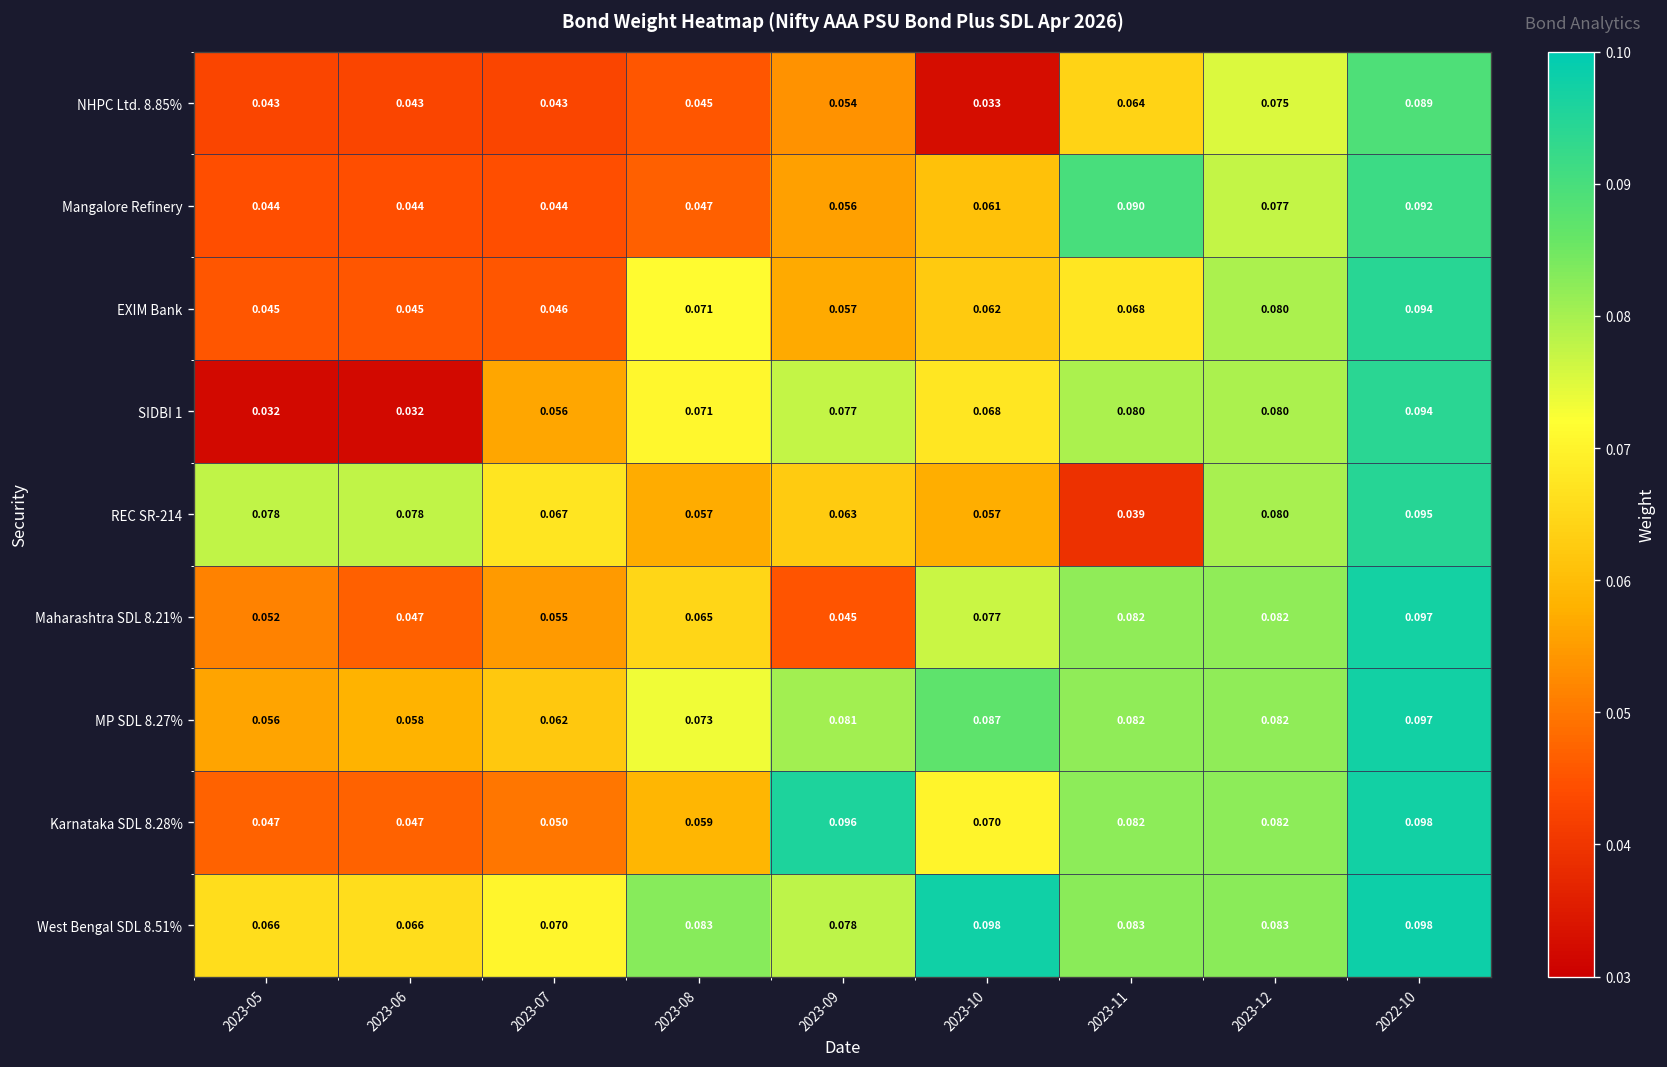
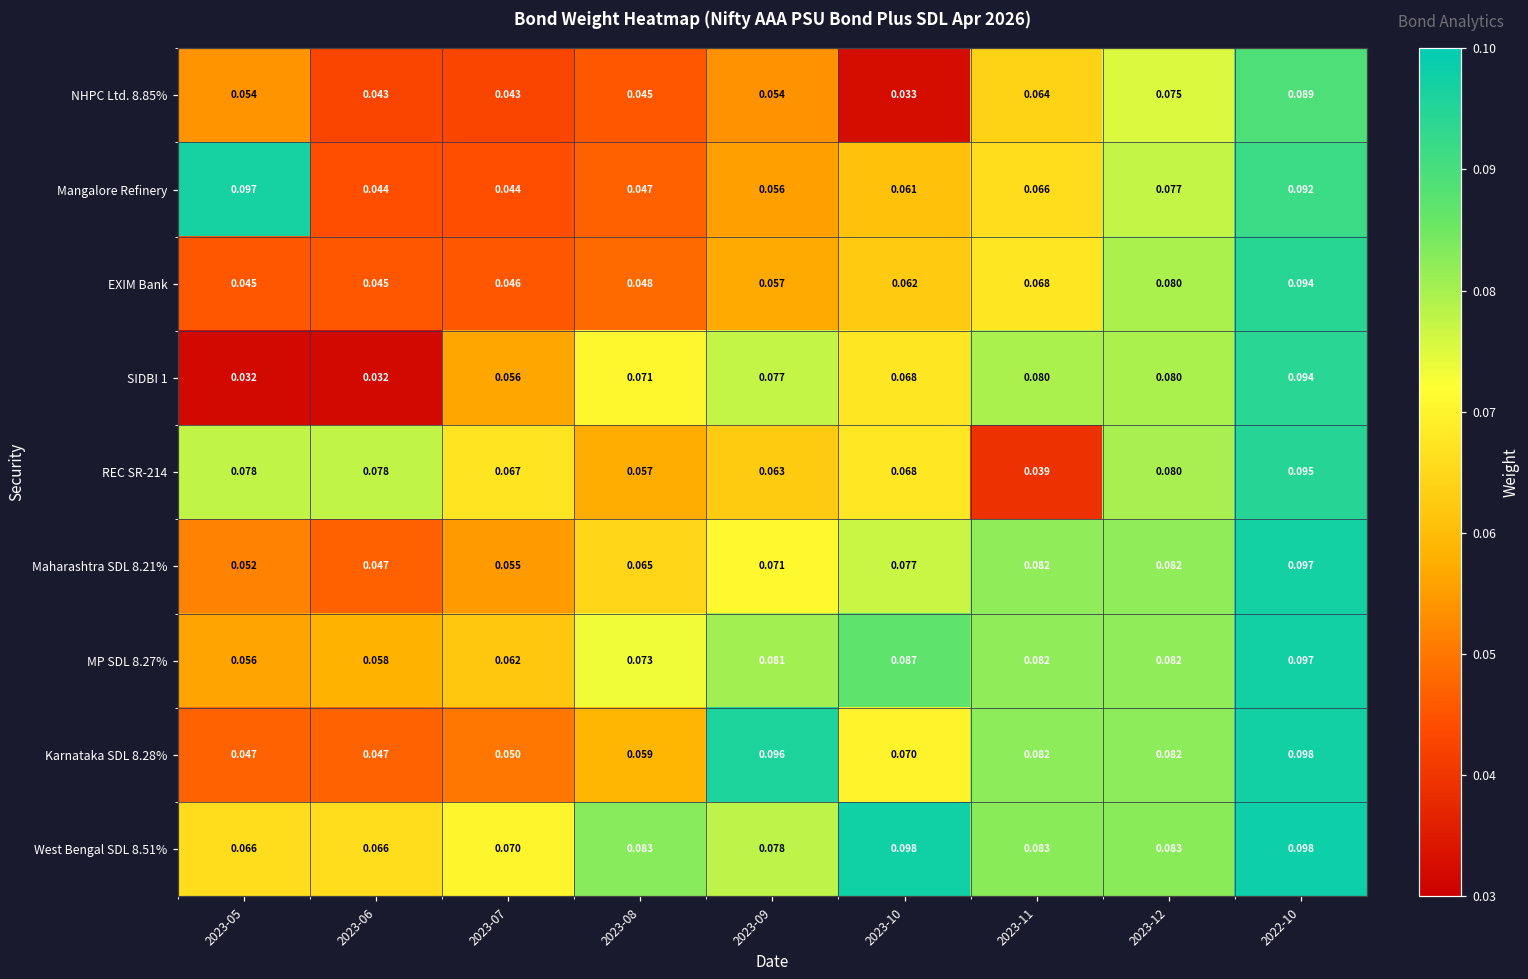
  {
    "NHPC Ltd. 8.85%": {
-     "2023-05": 0.043,
+     "2023-05": 0.054,
      "2023-06": 0.043,
      "2023-07": 0.043,
      "2023-08": 0.045,
      "2023-09": 0.054,
      "2023-10": 0.033,
      "2023-11": 0.064,
      "2023-12": 0.075,
      "2022-10": 0.089
    },
    "Mangalore Refinery": {
-     "2023-05": 0.044,
+     "2023-05": 0.097,
      "2023-06": 0.044,
      "2023-07": 0.044,
      "2023-08": 0.047,
      "2023-09": 0.056,
      "2023-10": 0.061,
-     "2023-11": 0.090,
+     "2023-11": 0.066,
      "2023-12": 0.077,
      "2022-10": 0.092
    },
    "EXIM Bank": {
      "2023-05": 0.045,
      "2023-06": 0.045,
      "2023-07": 0.046,
-     "2023-08": 0.071,
+     "2023-08": 0.048,
      "2023-09": 0.057,
      "2023-10": 0.062,
      "2023-11": 0.068,
      "2023-12": 0.080,
      "2022-10": 0.094
    },
    "SIDBI 1": {
      "2023-05": 0.032,
      "2023-06": 0.032,
      "2023-07": 0.056,
      "2023-08": 0.071,
      "2023-09": 0.077,
      "2023-10": 0.068,
      "2023-11": 0.080,
      "2023-12": 0.080,
      "2022-10": 0.094
    },
    "REC SR-214": {
      "2023-05": 0.078,
      "2023-06": 0.078,
      "2023-07": 0.067,
      "2023-08": 0.057,
      "2023-09": 0.063,
-     "2023-10": 0.057,
+     "2023-10": 0.068,
      "2023-11": 0.039,
      "2023-12": 0.080,
      "2022-10": 0.095
    },
    "Maharashtra SDL 8.21%": {
      "2023-05": 0.052,
      "2023-06": 0.047,
      "2023-07": 0.055,
      "2023-08": 0.065,
-     "2023-09": 0.045,
+     "2023-09": 0.071,
      "2023-10": 0.077,
      "2023-11": 0.082,
      "2023-12": 0.082,
      "2022-10": 0.097
    },
    "MP SDL 8.27%": {
      "2023-05": 0.056,
      "2023-06": 0.058,
      "2023-07": 0.062,
      "2023-08": 0.073,
      "2023-09": 0.081,
      "2023-10": 0.087,
      "2023-11": 0.082,
      "2023-12": 0.082,
      "2022-10": 0.097
    },
    "Karnataka SDL 8.28%": {
      "2023-05": 0.047,
      "2023-06": 0.047,
      "2023-07": 0.050,
      "2023-08": 0.059,
      "2023-09": 0.096,
      "2023-10": 0.070,
      "2023-11": 0.082,
      "2023-12": 0.082,
      "2022-10": 0.098
    },
    "West Bengal SDL 8.51%": {
      "2023-05": 0.066,
      "2023-06": 0.066,
      "2023-07": 0.070,
      "2023-08": 0.083,
      "2023-09": 0.078,
      "2023-10": 0.098,
      "2023-11": 0.083,
      "2023-12": 0.083,
      "2022-10": 0.098
    }
  }
